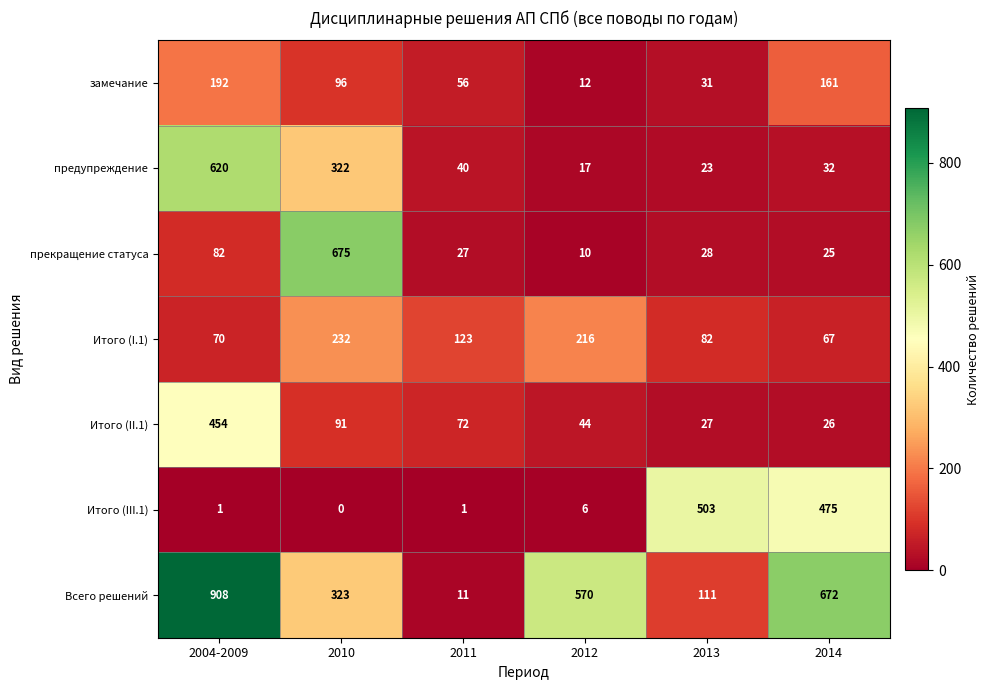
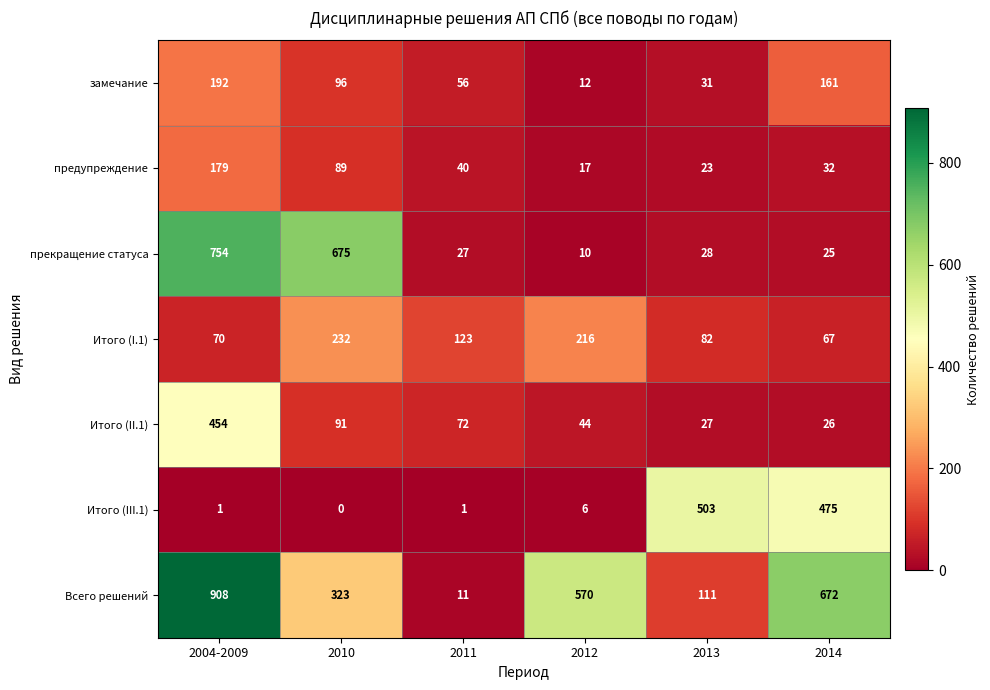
  {
    "замечание": {
      "2004-2009": 192,
      "2010": 96,
      "2011": 56,
      "2012": 12,
      "2013": 31,
      "2014": 161
    },
    "предупреждение": {
-     "2004-2009": 620,
-     "2010": 322,
+     "2004-2009": 179,
+     "2010": 89,
      "2011": 40,
      "2012": 17,
      "2013": 23,
      "2014": 32
    },
    "прекращение статуса": {
-     "2004-2009": 82,
+     "2004-2009": 754,
      "2010": 675,
      "2011": 27,
      "2012": 10,
      "2013": 28,
      "2014": 25
    },
    "Итого (I.1)": {
      "2004-2009": 70,
      "2010": 232,
      "2011": 123,
      "2012": 216,
      "2013": 82,
      "2014": 67
    },
    "Итого (II.1)": {
      "2004-2009": 454,
      "2010": 91,
      "2011": 72,
      "2012": 44,
      "2013": 27,
      "2014": 26
    },
    "Итого (III.1)": {
      "2004-2009": 1,
      "2010": 0,
      "2011": 1,
      "2012": 6,
      "2013": 503,
      "2014": 475
    },
    "Всего решений": {
      "2004-2009": 908,
      "2010": 323,
      "2011": 11,
      "2012": 570,
      "2013": 111,
      "2014": 672
    }
  }
